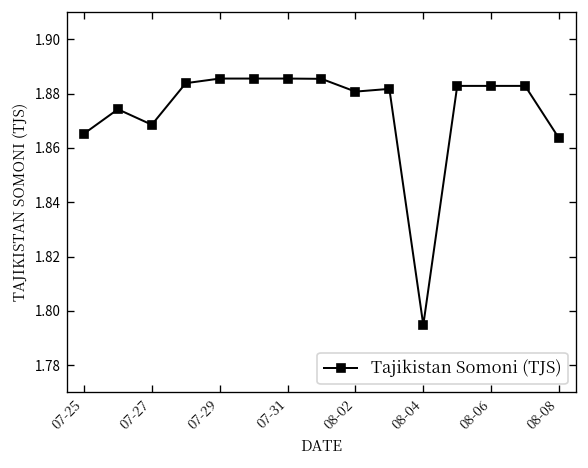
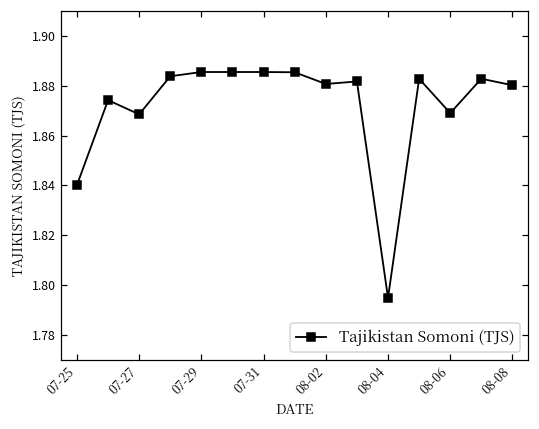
  {
-   "07-25": 1.865,
+   "07-25": 1.840,
    "07-27": 1.869,
    "07-29": 1.886,
    "07-31": 1.886,
    "08-02": 1.881,
    "08-04": 1.795,
-   "08-06": 1.883,
-   "08-08": 1.864
+   "08-06": 1.869,
+   "08-08": 1.880
  }
